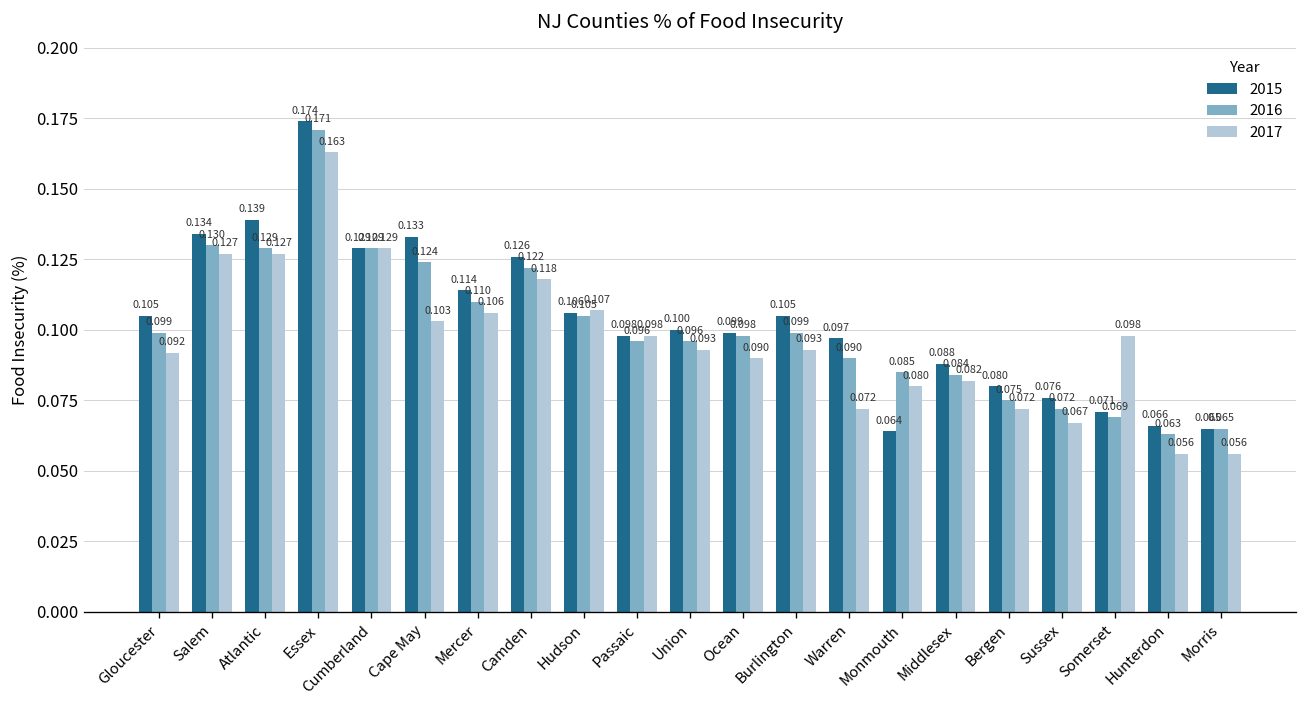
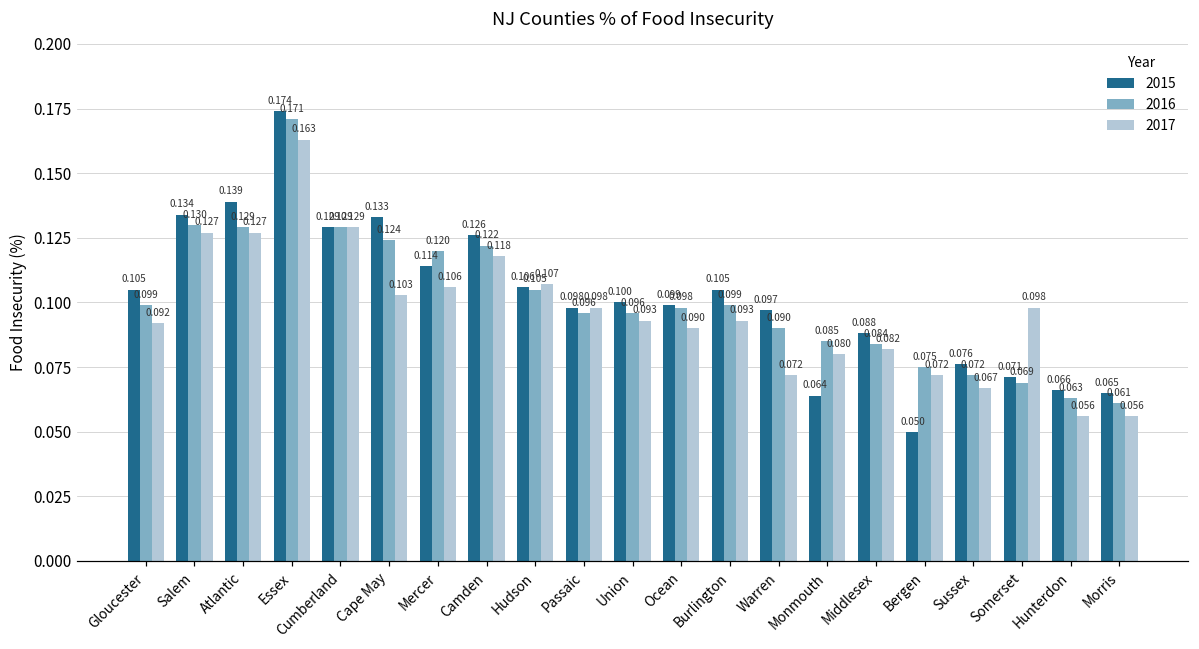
  {
    "2015": {
      "Gloucester": 0.105,
      "Salem": 0.134,
      "Atlantic": 0.139,
      "Essex": 0.174,
      "Cape May": 0.133,
      "Mercer": 0.114,
      "Camden": 0.126,
      "Union": 0.100,
      "Burlington": 0.105,
      "Warren": 0.097,
      "Monmouth": 0.064,
      "Middlesex": 0.088,
-     "Bergen": 0.080,
+     "Bergen": 0.050,
      "Sussex": 0.076,
      "Hunterdon": 0.066,
      "Morris": 0.065
    },
    "2016": {
      "Gloucester": 0.099,
      "Salem": 0.130,
      "Essex": 0.171,
      "Cape May": 0.124,
-     "Mercer": 0.110,
+     "Mercer": 0.120,
      "Camden": 0.122,
      "Union": 0.096,
      "Burlington": 0.099,
      "Warren": 0.090,
      "Monmouth": 0.085,
      "Bergen": 0.075,
      "Sussex": 0.072,
      "Hunterdon": 0.063,
-     "Morris": 0.065
+     "Morris": 0.061
    },
    "2017": {
      "Gloucester": 0.092,
      "Salem": 0.127,
      "Essex": 0.163,
      "Cape May": 0.103,
      "Mercer": 0.106,
      "Camden": 0.118,
      "Union": 0.093,
      "Ocean": 0.090,
      "Burlington": 0.093,
      "Warren": 0.072,
      "Monmouth": 0.080,
      "Bergen": 0.072,
      "Sussex": 0.067,
      "Somerset": 0.098,
      "Hunterdon": 0.056,
      "Morris": 0.056
    }
  }
